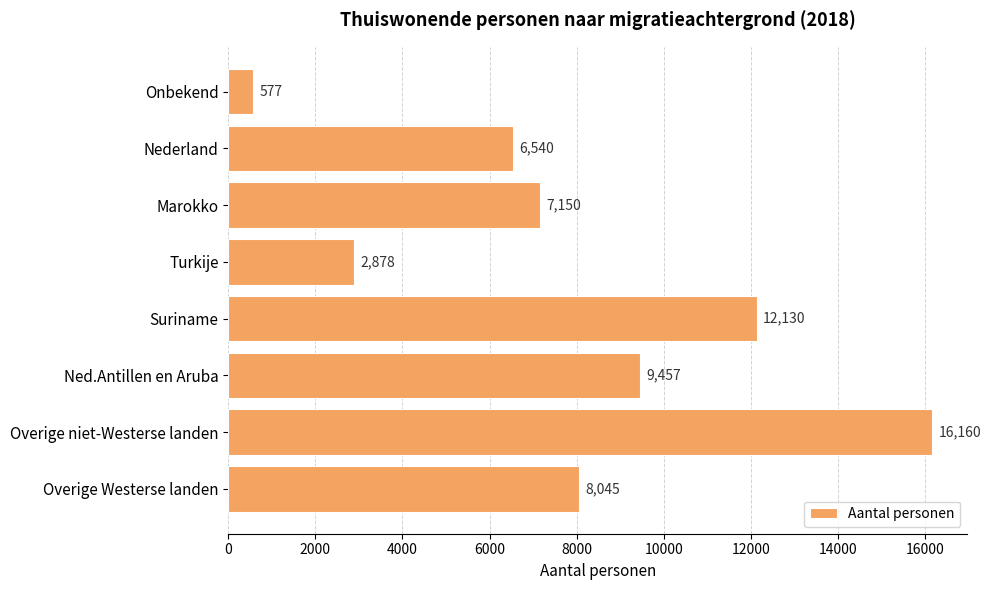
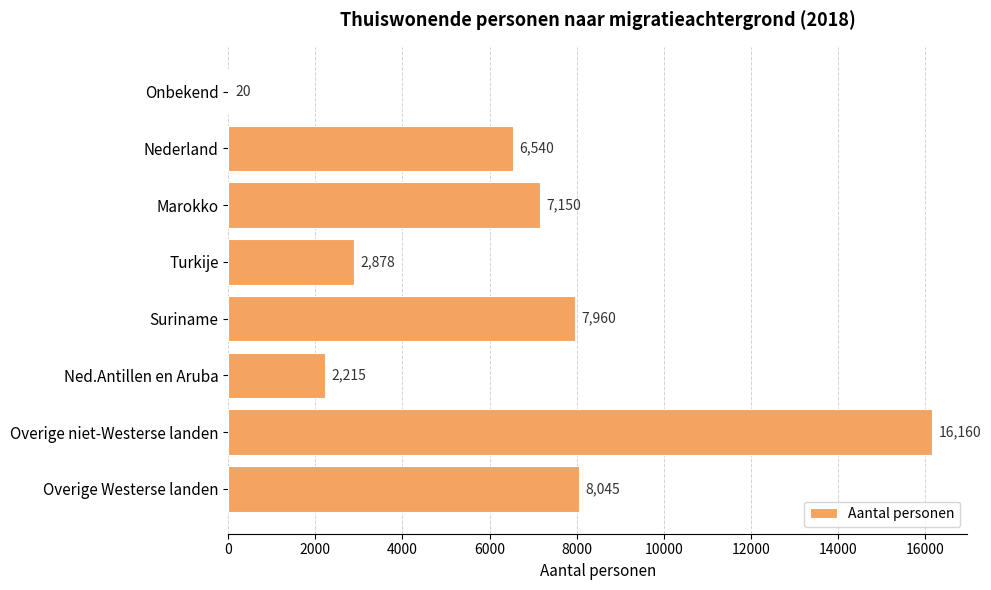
  {
-   "Onbekend": "577",
+   "Onbekend": "20",
    "Nederland": "6,540",
    "Marokko": "7,150",
    "Turkije": "2,878",
-   "Suriname": "12,130",
-   "Ned.Antillen en Aruba": "9,457",
+   "Suriname": "7,960",
+   "Ned.Antillen en Aruba": "2,215",
    "Overige niet-Westerse landen": "16,160",
    "Overige Westerse landen": "8,045"
  }
